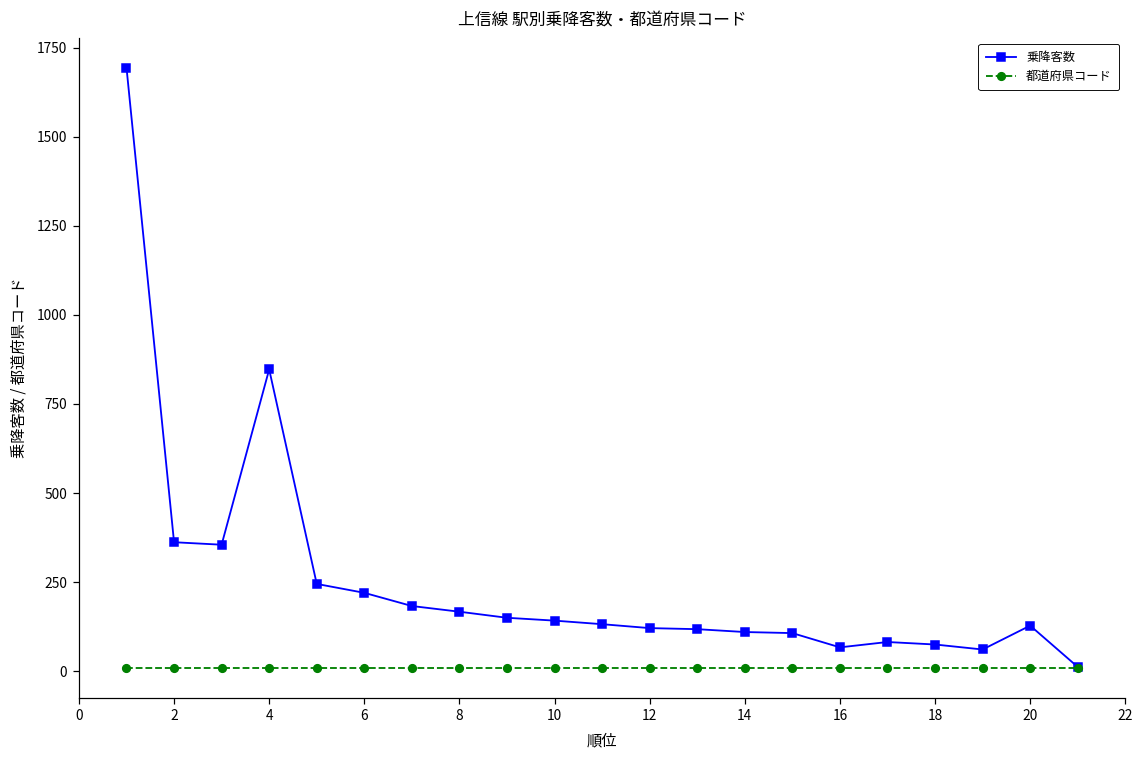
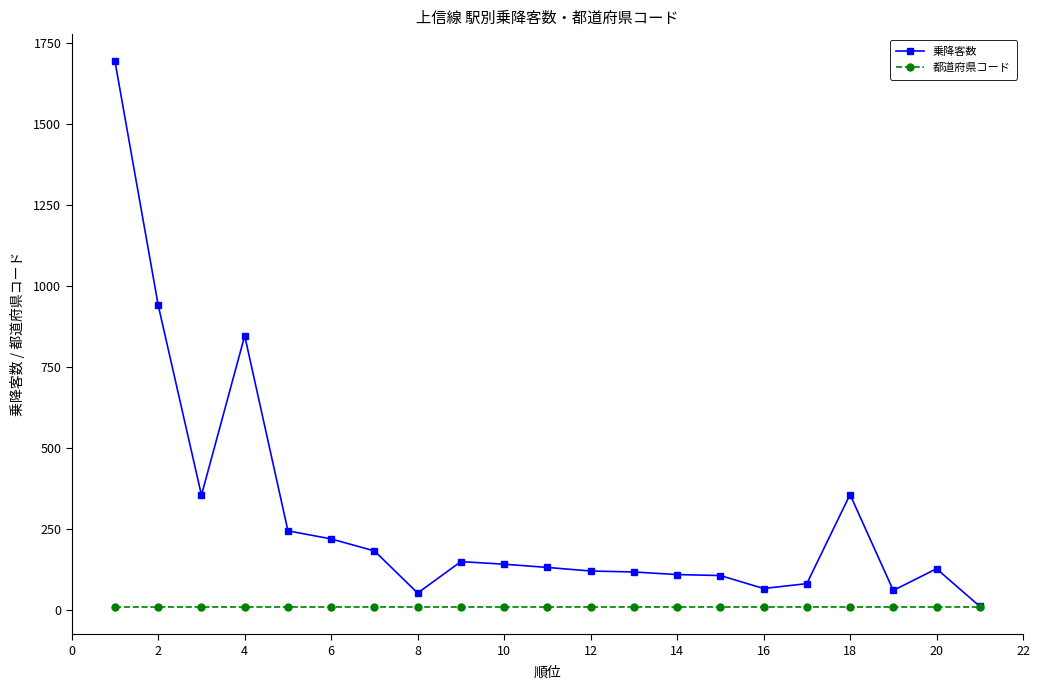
  {
    "乗降客数": {
-     "2": 360,
+     "2": 940,
      "4": 850,
      "6": 220,
-     "8": 170,
+     "8": 50,
      "10": 140,
      "12": 120,
      "14": 110,
      "16": 70,
-     "18": 80,
+     "18": 360,
      "20": 130
    },
    "都道府県コード": {
      "2": 10,
      "4": 10,
      "6": 10,
      "8": 10,
      "10": 10,
      "12": 10,
      "14": 10,
      "16": 10,
      "18": 10,
      "20": 10
    }
  }
